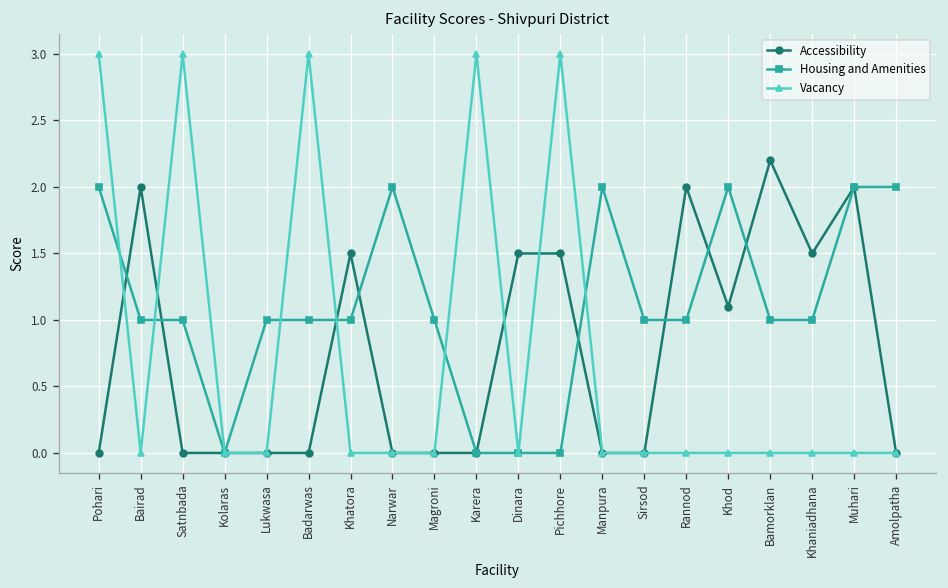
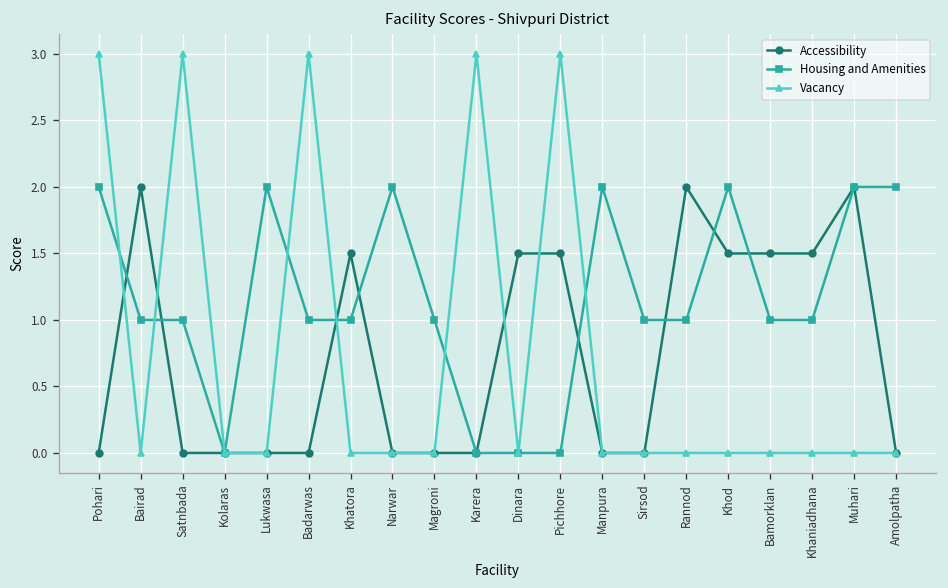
  {
    "Accessibility": {
      "Pohari": 0.0,
      "Bairad": 2.0,
      "Satnbada": 0.0,
      "Badarwas": 0.0,
      "Khatora": 1.5,
      "Dinara": 1.5,
      "Pichhore": 1.5,
      "Rannod": 2.0,
-     "Khod": 1.1,
-     "Bamorklan": 2.2,
+     "Khod": 1.5,
+     "Bamorklan": 1.5,
      "Khaniadhana": 1.5
    },
    "Housing and Amenities": {
      "Pohari": 2,
      "Bairad": 1,
      "Satnbada": 1,
-     "Lukwasa": 1,
+     "Lukwasa": 2,
      "Badarwas": 1,
      "Khatora": 1,
      "Narwar": 2,
      "Magroni": 1,
      "Pichhore": 0,
      "Manpura": 2,
      "Sirsod": 1,
      "Rannod": 1,
      "Khod": 2,
      "Bamorklan": 1,
      "Khaniadhana": 1,
      "Amolpatha": 2
    },
    "Vacancy": {
      "Pohari": 3.0,
      "Bairad": 0.0,
      "Satnbada": 3.0,
      "Badarwas": 3.0,
      "Khatora": 0.0,
      "Karera": 3.0,
      "Pichhore": 3.0,
      "Rannod": 0.0,
      "Khod": 0.0,
      "Bamorklan": 0.0,
      "Khaniadhana": 0.0,
      "Muhari": 0.0
    }
  }
